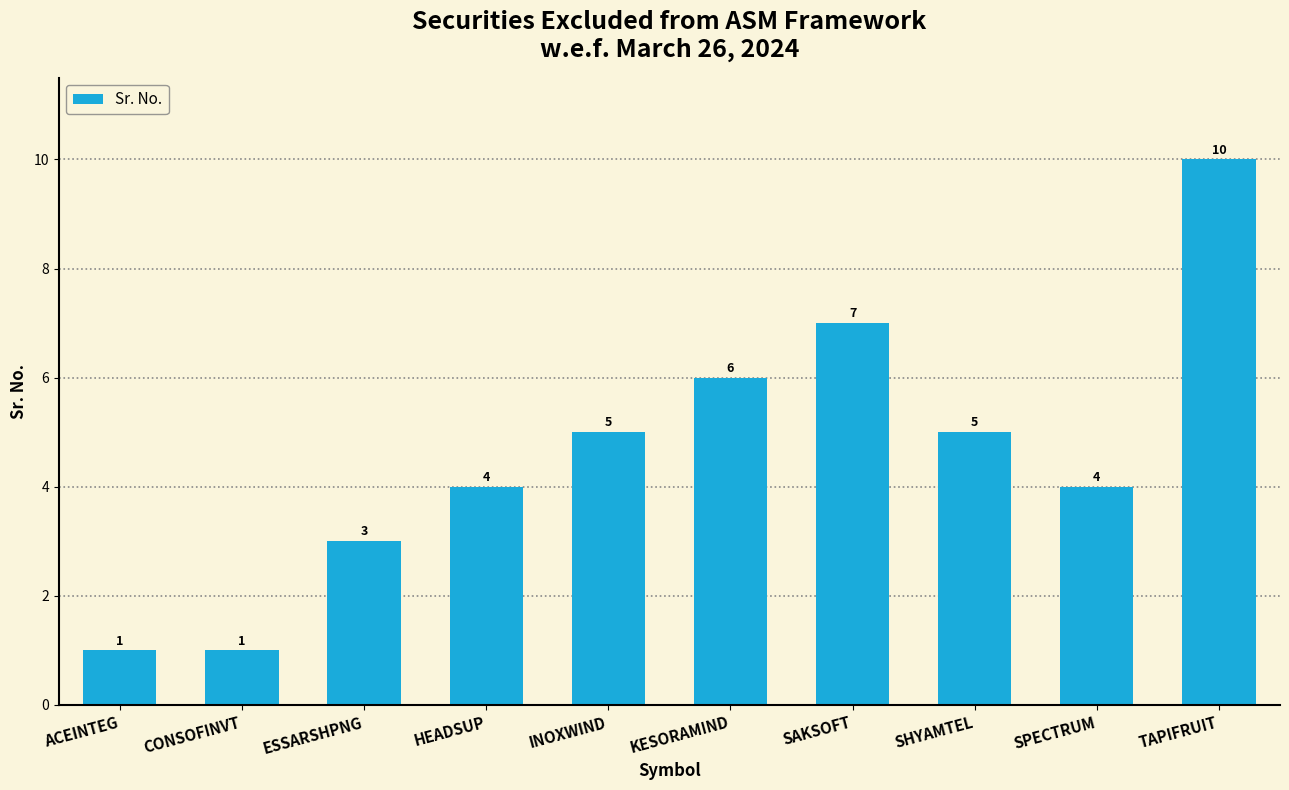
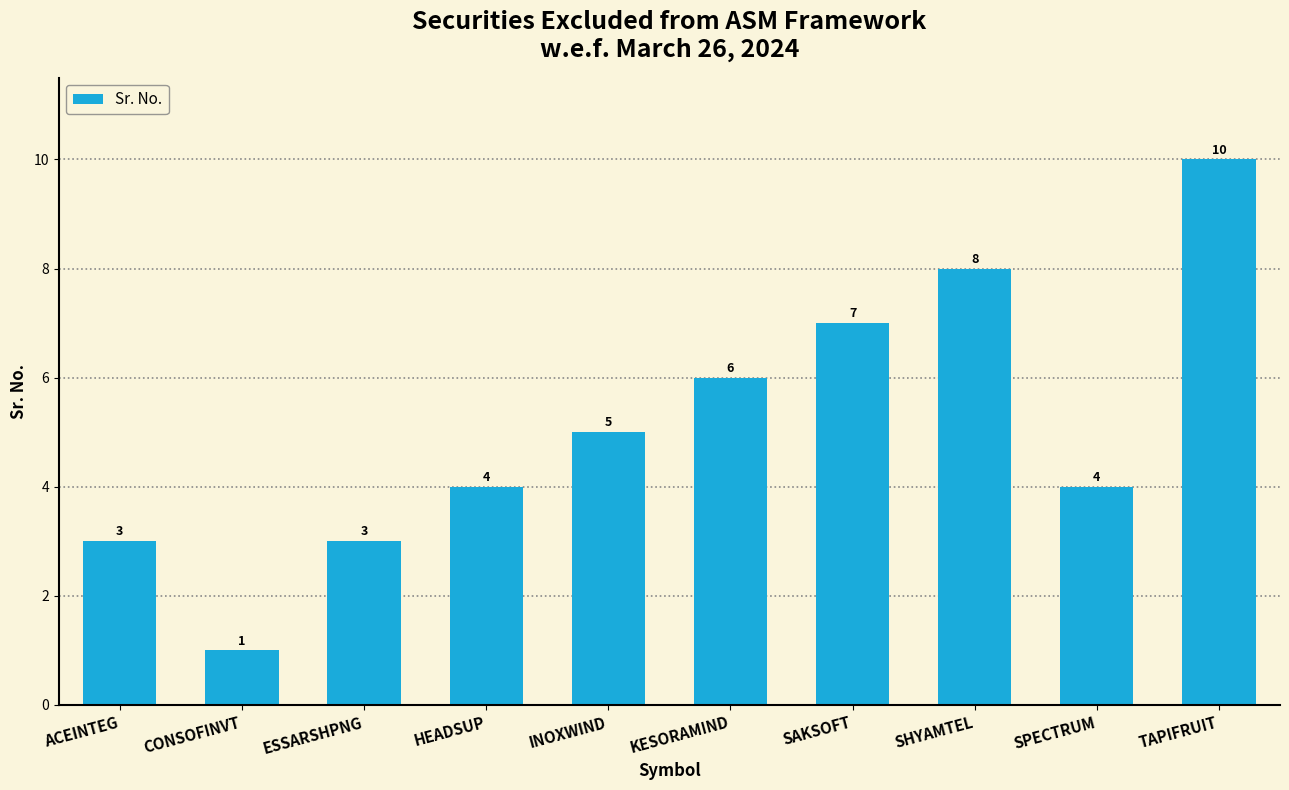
  {
-   "ACEINTEG": 1,
+   "ACEINTEG": 3,
    "CONSOFINVT": 1,
    "ESSARSHPNG": 3,
    "HEADSUP": 4,
    "INOXWIND": 5,
    "KESORAMIND": 6,
    "SAKSOFT": 7,
-   "SHYAMTEL": 5,
+   "SHYAMTEL": 8,
    "SPECTRUM": 4,
    "TAPIFRUIT": 10
  }
